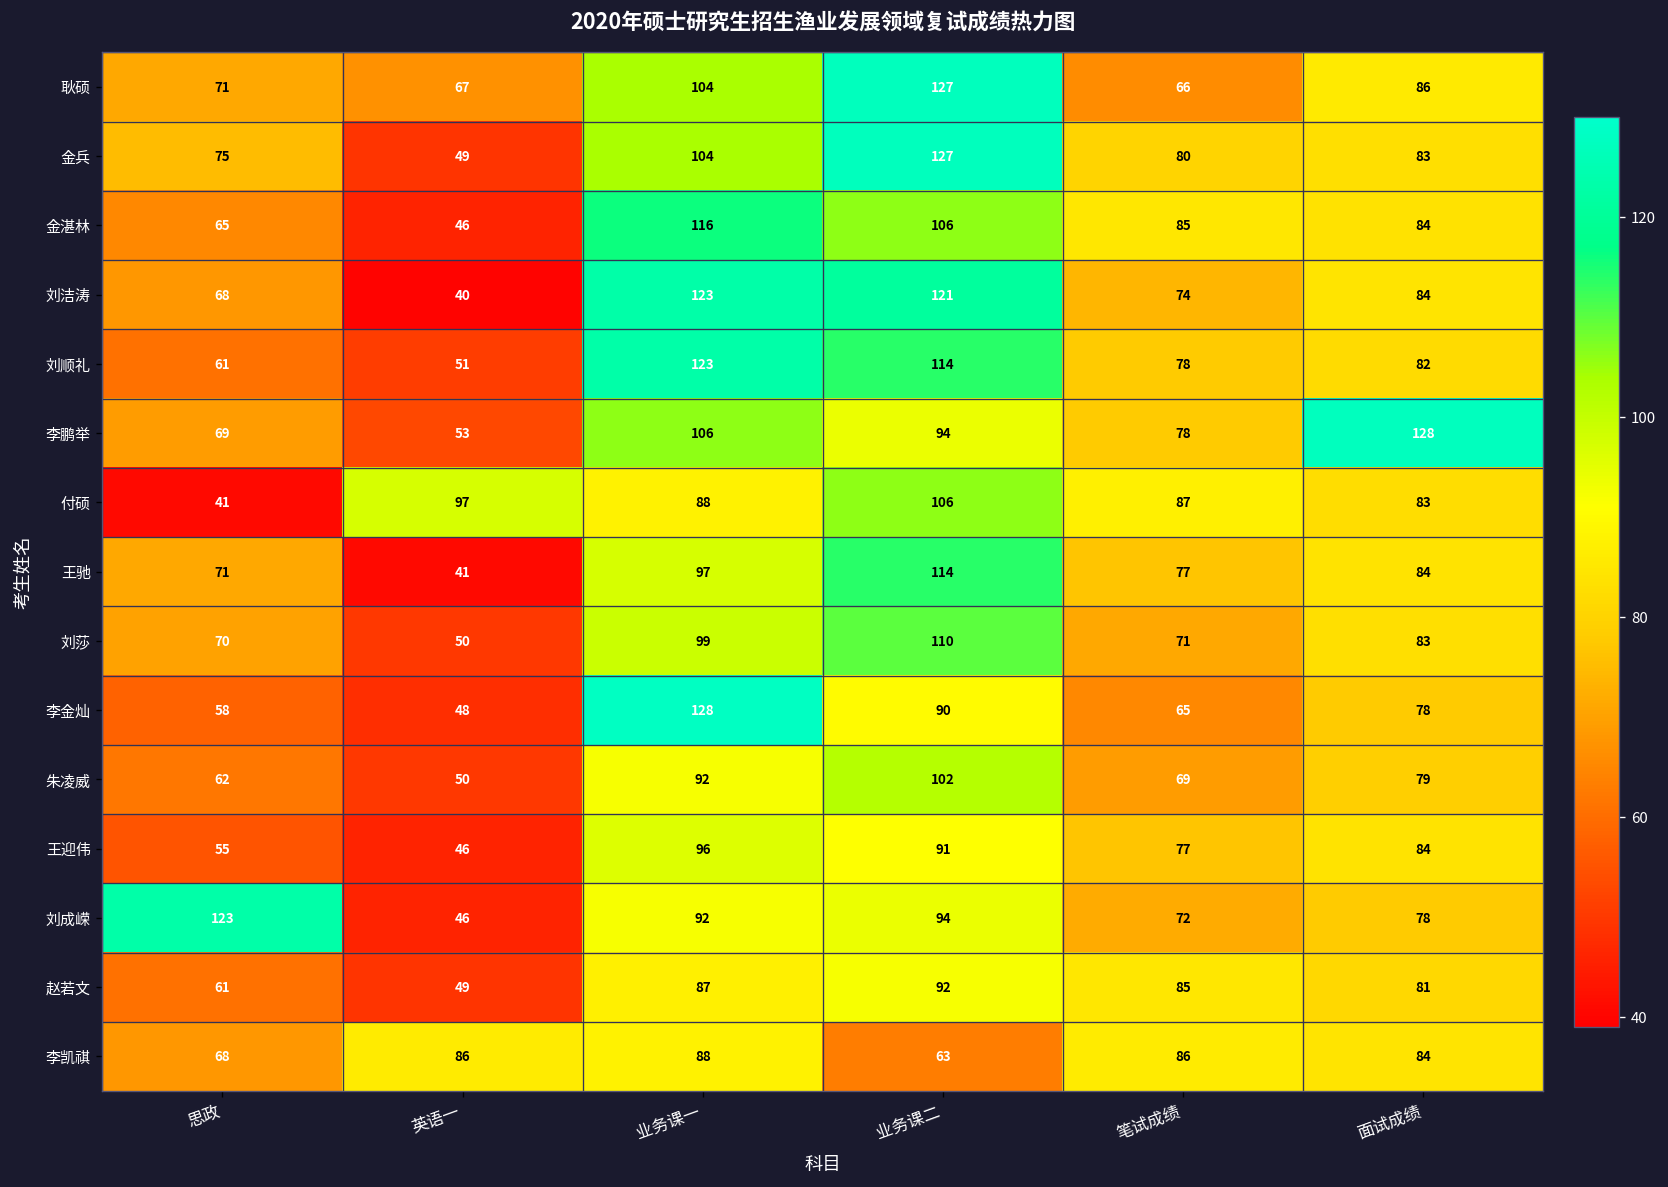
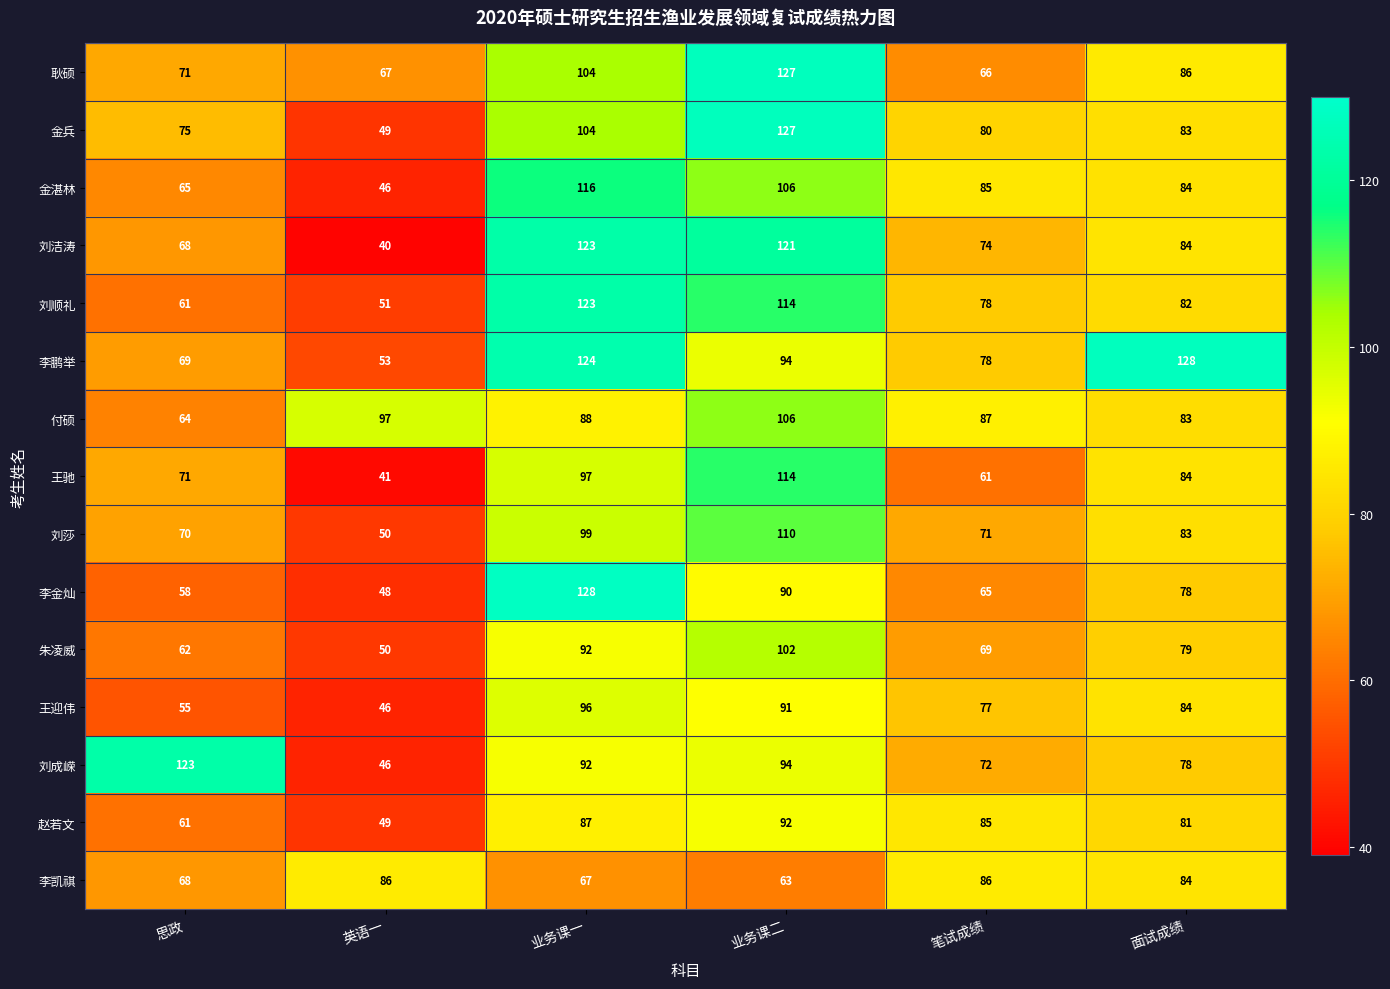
  {
    "耿硕": {
      "思政": 71,
      "英语一": 67,
      "业务课一": 104,
      "业务课二": 127,
      "笔试成绩": 66,
      "面试成绩": 86
    },
    "金兵": {
      "思政": 75,
      "英语一": 49,
      "业务课一": 104,
      "业务课二": 127,
      "笔试成绩": 80,
      "面试成绩": 83
    },
    "金湛林": {
      "思政": 65,
      "英语一": 46,
      "业务课一": 116,
      "业务课二": 106,
      "笔试成绩": 85,
      "面试成绩": 84
    },
    "刘洁涛": {
      "思政": 68,
      "英语一": 40,
      "业务课一": 123,
      "业务课二": 121,
      "笔试成绩": 74,
      "面试成绩": 84
    },
    "刘顺礼": {
      "思政": 61,
      "英语一": 51,
      "业务课一": 123,
      "业务课二": 114,
      "笔试成绩": 78,
      "面试成绩": 82
    },
    "李鹏举": {
      "思政": 69,
      "英语一": 53,
-     "业务课一": 106,
+     "业务课一": 124,
      "业务课二": 94,
      "笔试成绩": 78,
      "面试成绩": 128
    },
    "付硕": {
-     "思政": 41,
+     "思政": 64,
      "英语一": 97,
      "业务课一": 88,
      "业务课二": 106,
      "笔试成绩": 87,
      "面试成绩": 83
    },
    "王驰": {
      "思政": 71,
      "英语一": 41,
      "业务课一": 97,
      "业务课二": 114,
-     "笔试成绩": 77,
+     "笔试成绩": 61,
      "面试成绩": 84
    },
    "刘莎": {
      "思政": 70,
      "英语一": 50,
      "业务课一": 99,
      "业务课二": 110,
      "笔试成绩": 71,
      "面试成绩": 83
    },
    "李金灿": {
      "思政": 58,
      "英语一": 48,
      "业务课一": 128,
      "业务课二": 90,
      "笔试成绩": 65,
      "面试成绩": 78
    },
    "朱凌威": {
      "思政": 62,
      "英语一": 50,
      "业务课一": 92,
      "业务课二": 102,
      "笔试成绩": 69,
      "面试成绩": 79
    },
    "王迎伟": {
      "思政": 55,
      "英语一": 46,
      "业务课一": 96,
      "业务课二": 91,
      "笔试成绩": 77,
      "面试成绩": 84
    },
    "刘成嵘": {
      "思政": 123,
      "英语一": 46,
      "业务课一": 92,
      "业务课二": 94,
      "笔试成绩": 72,
      "面试成绩": 78
    },
    "赵若文": {
      "思政": 61,
      "英语一": 49,
      "业务课一": 87,
      "业务课二": 92,
      "笔试成绩": 85,
      "面试成绩": 81
    },
    "李凯祺": {
      "思政": 68,
      "英语一": 86,
-     "业务课一": 88,
+     "业务课一": 67,
      "业务课二": 63,
      "笔试成绩": 86,
      "面试成绩": 84
    }
  }
